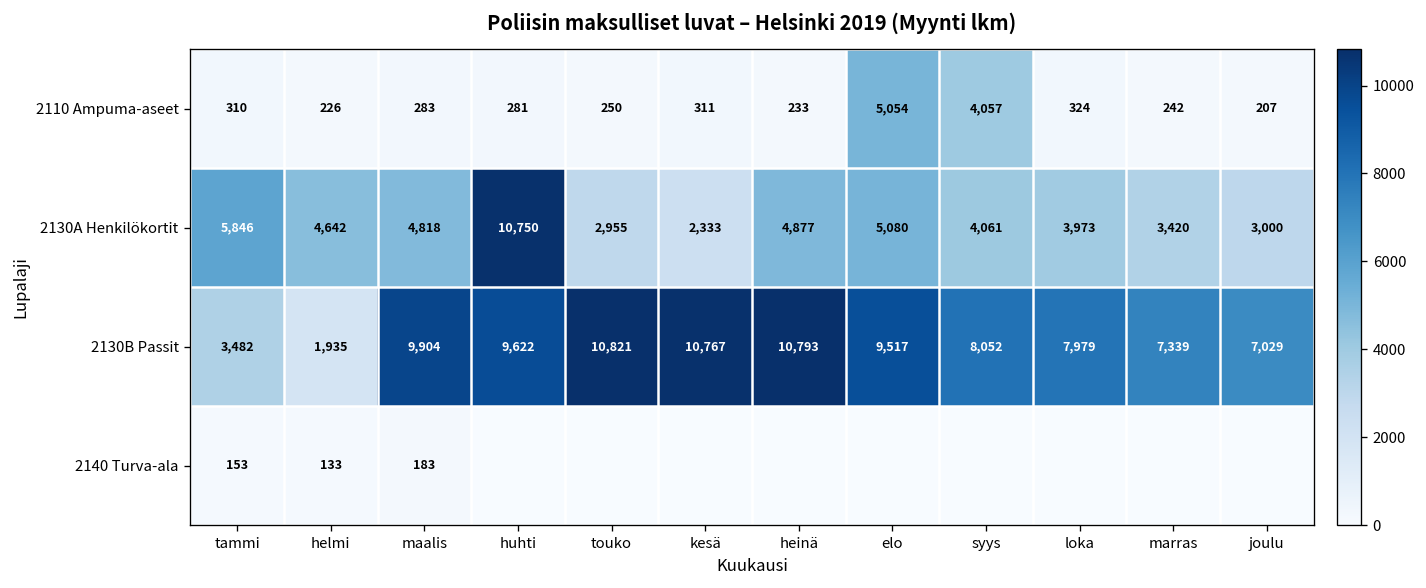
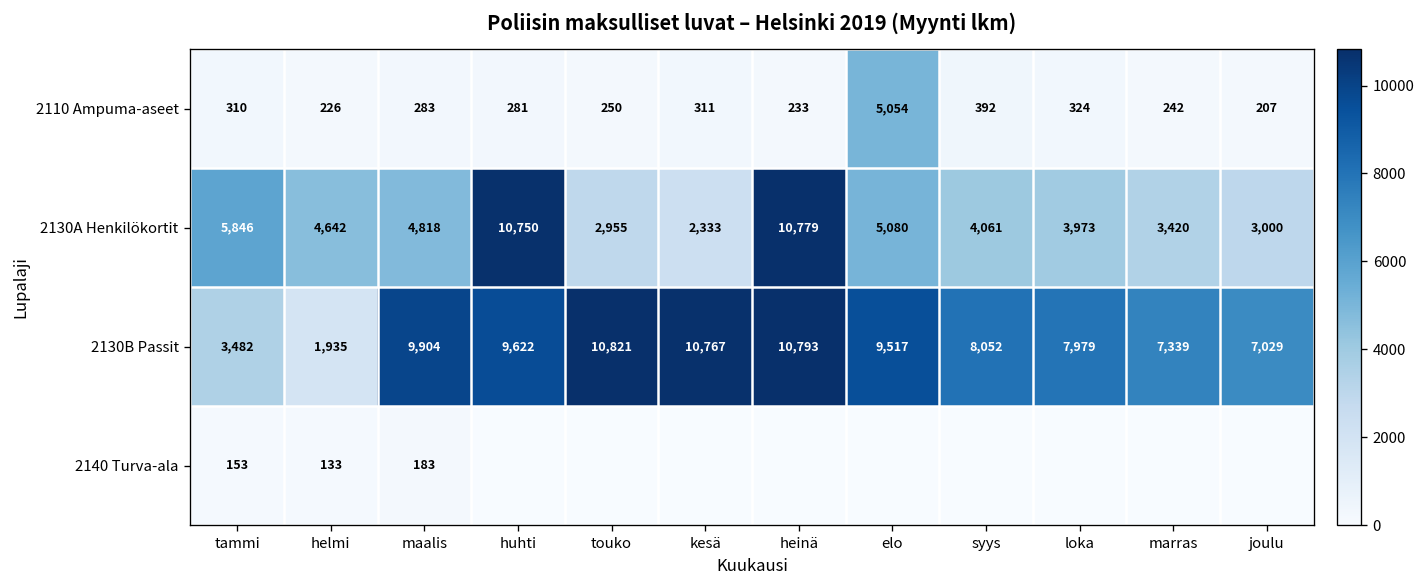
  {
    "2110 Ampuma-aseet": {
      "tammi": "310",
      "helmi": "226",
      "maalis": "283",
      "huhti": "281",
      "touko": "250",
      "kesä": "311",
      "heinä": "233",
      "elo": "5,054",
-     "syys": "4,057",
+     "syys": "392",
      "loka": "324",
      "marras": "242",
      "joulu": "207"
    },
    "2130A Henkilökortit": {
      "tammi": "5,846",
      "helmi": "4,642",
      "maalis": "4,818",
      "huhti": "10,750",
      "touko": "2,955",
      "kesä": "2,333",
-     "heinä": "4,877",
+     "heinä": "10,779",
      "elo": "5,080",
      "syys": "4,061",
      "loka": "3,973",
      "marras": "3,420",
      "joulu": "3,000"
    },
    "2130B Passit": {
      "tammi": "3,482",
      "helmi": "1,935",
      "maalis": "9,904",
      "huhti": "9,622",
      "touko": "10,821",
      "kesä": "10,767",
      "heinä": "10,793",
      "elo": "9,517",
      "syys": "8,052",
      "loka": "7,979",
      "marras": "7,339",
      "joulu": "7,029"
    },
    "2140 Turva-ala": {
      "tammi": "153",
      "helmi": "133",
      "maalis": "183"
    }
  }
